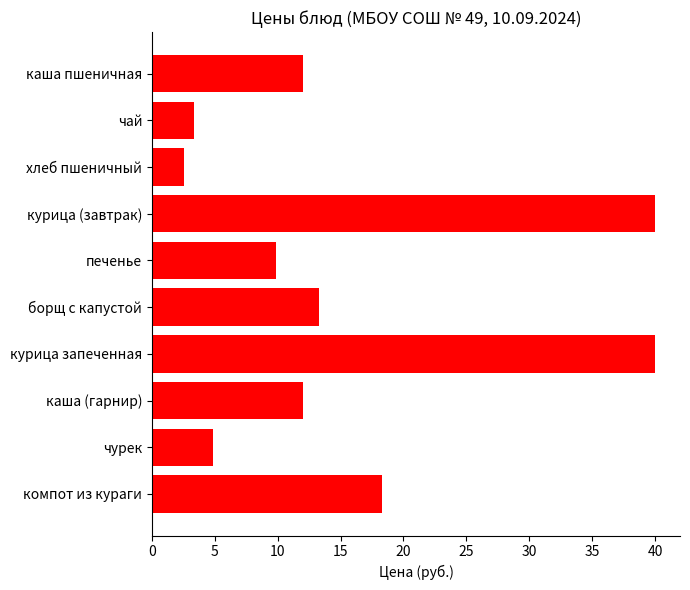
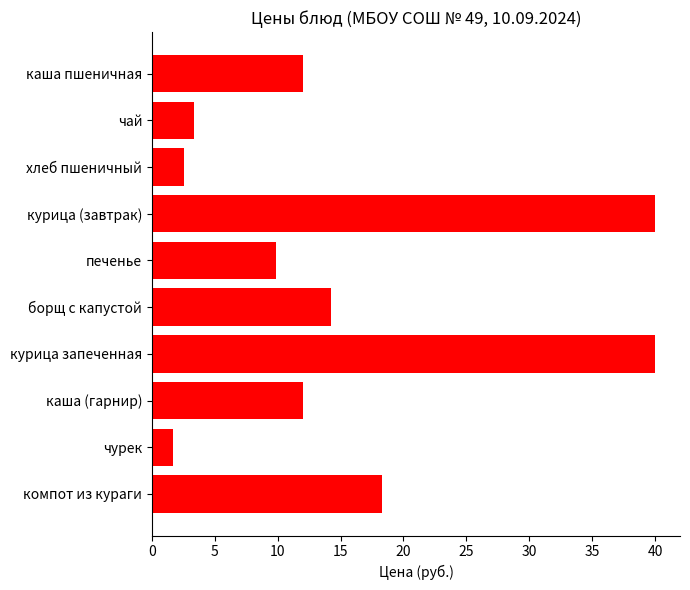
  {
    "каша пшеничная": 12.0,
    "чай": 3.4,
    "хлеб пшеничный": 2.5,
    "курица (завтрак)": 40.0,
    "печенье": 9.9,
-   "борщ с капустой": 13.3,
+   "борщ с капустой": 14.2,
    "курица запеченная": 40.0,
    "каша (гарнир)": 12.0,
-   "чурек": 4.8,
+   "чурек": 1.7,
    "компот из кураги": 18.3
  }
